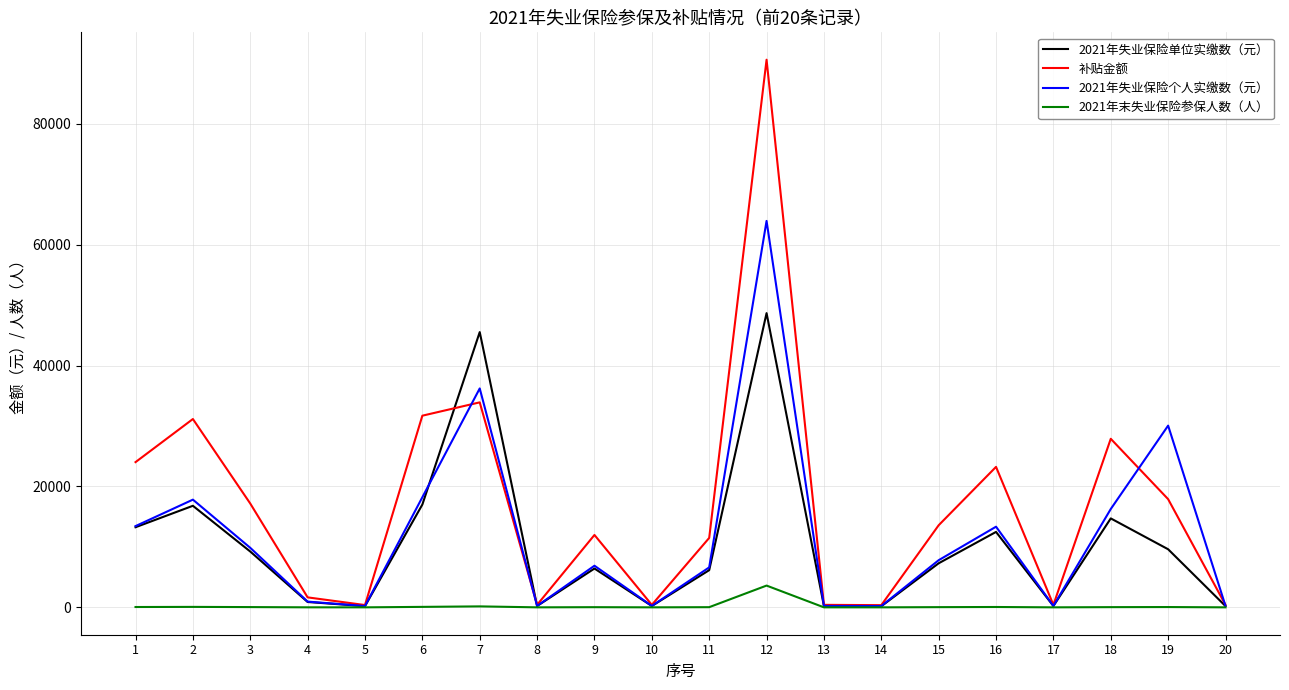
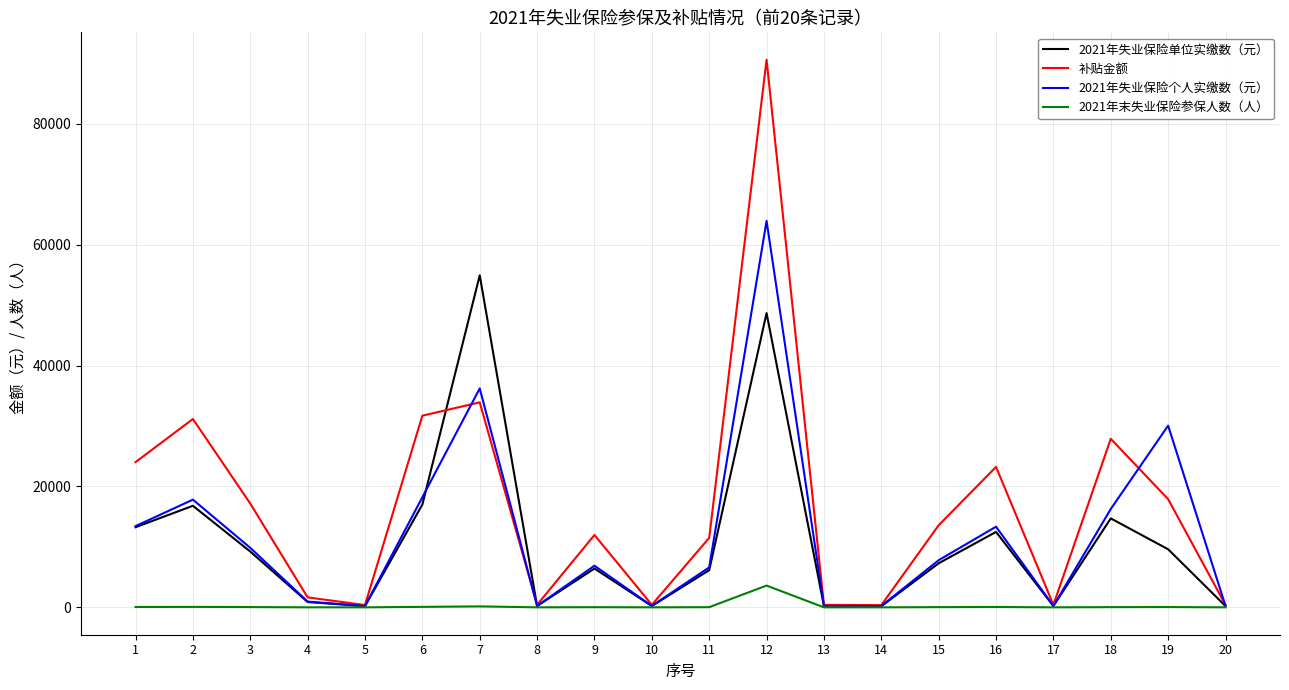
  {
    "2021年失业保险单位实缴数（元）": {
      "2": 17000,
      "3": 9000,
      "6": 17000,
-     "7": 46000,
+     "7": 55000,
      "9": 6000,
      "11": 6000,
      "12": 49000,
      "15": 7000,
      "16": 12000,
      "18": 15000,
      "19": 10000
    },
    "补贴金额": {
      "1": 24000,
      "2": 31000,
      "3": 17000,
      "4": 2000,
      "6": 32000,
      "7": 34000,
      "9": 12000,
      "11": 11000,
      "12": 91000,
      "15": 14000,
      "16": 23000,
      "18": 28000,
      "19": 18000
    },
    "2021年失业保险个人实缴数（元）": {
      "2": 18000,
      "3": 10000,
      "6": 18000,
      "7": 36000,
      "9": 7000,
      "11": 7000,
      "12": 64000,
      "15": 8000,
      "16": 13000,
      "18": 16000,
      "19": 30000
    },
    "2021年末失业保险参保人数（人）": {
      "1": 0,
      "2": 0,
      "3": 0,
      "4": 0,
      "6": 0,
      "7": 0,
      "9": 0,
      "11": 0,
      "12": 4000,
      "15": 0,
      "16": 0,
      "18": 0,
      "19": 0
    }
  }
